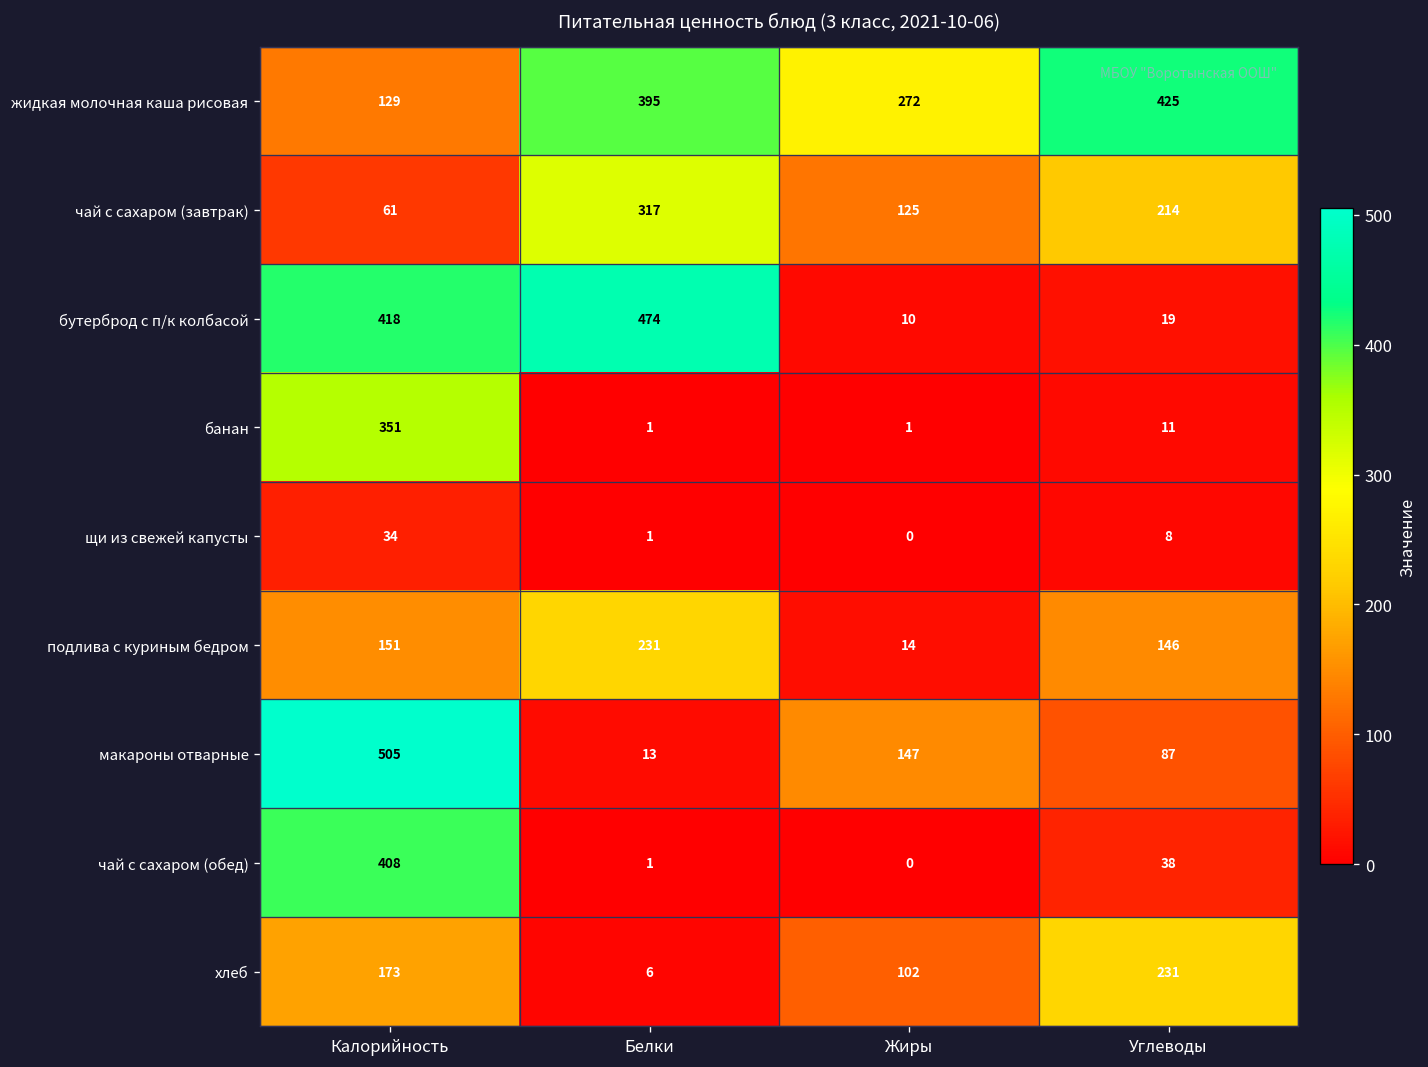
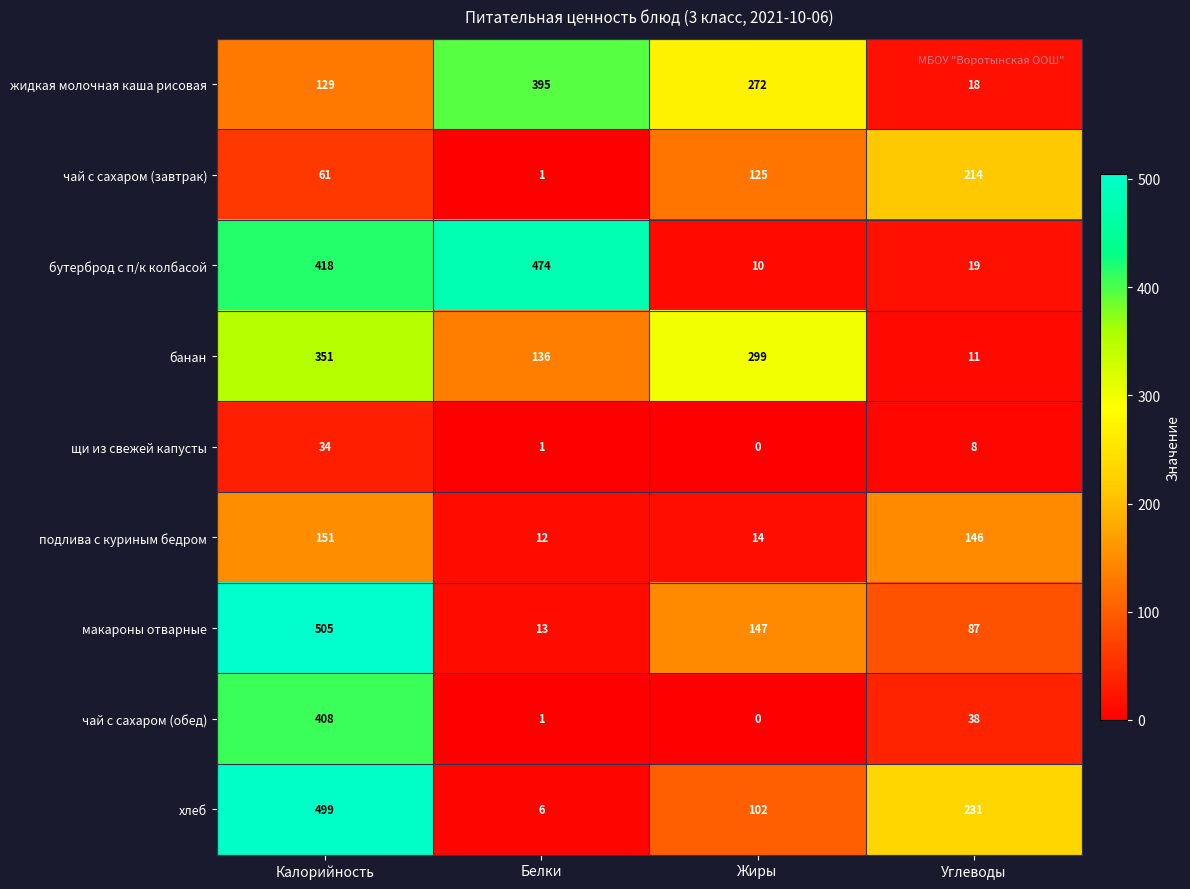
  {
    "жидкая молочная каша рисовая": {
      "Калорийность": 129,
      "Белки": 395,
      "Жиры": 272,
-     "Углеводы": 425
+     "Углеводы": 18
    },
    "чай с сахаром (завтрак)": {
      "Калорийность": 61,
-     "Белки": 317,
+     "Белки": 1,
      "Жиры": 125,
      "Углеводы": 214
    },
    "бутерброд с п/к колбасой": {
      "Калорийность": 418,
      "Белки": 474,
      "Жиры": 10,
      "Углеводы": 19
    },
    "банан": {
      "Калорийность": 351,
-     "Белки": 1,
-     "Жиры": 1,
+     "Белки": 136,
+     "Жиры": 299,
      "Углеводы": 11
    },
    "щи из свежей капусты": {
      "Калорийность": 34,
      "Белки": 1,
      "Жиры": 0,
      "Углеводы": 8
    },
    "подлива с куриным бедром": {
      "Калорийность": 151,
-     "Белки": 231,
+     "Белки": 12,
      "Жиры": 14,
      "Углеводы": 146
    },
    "макароны отварные": {
      "Калорийность": 505,
      "Белки": 13,
      "Жиры": 147,
      "Углеводы": 87
    },
    "чай с сахаром (обед)": {
      "Калорийность": 408,
      "Белки": 1,
      "Жиры": 0,
      "Углеводы": 38
    },
    "хлеб": {
-     "Калорийность": 173,
+     "Калорийность": 499,
      "Белки": 6,
      "Жиры": 102,
      "Углеводы": 231
    }
  }
